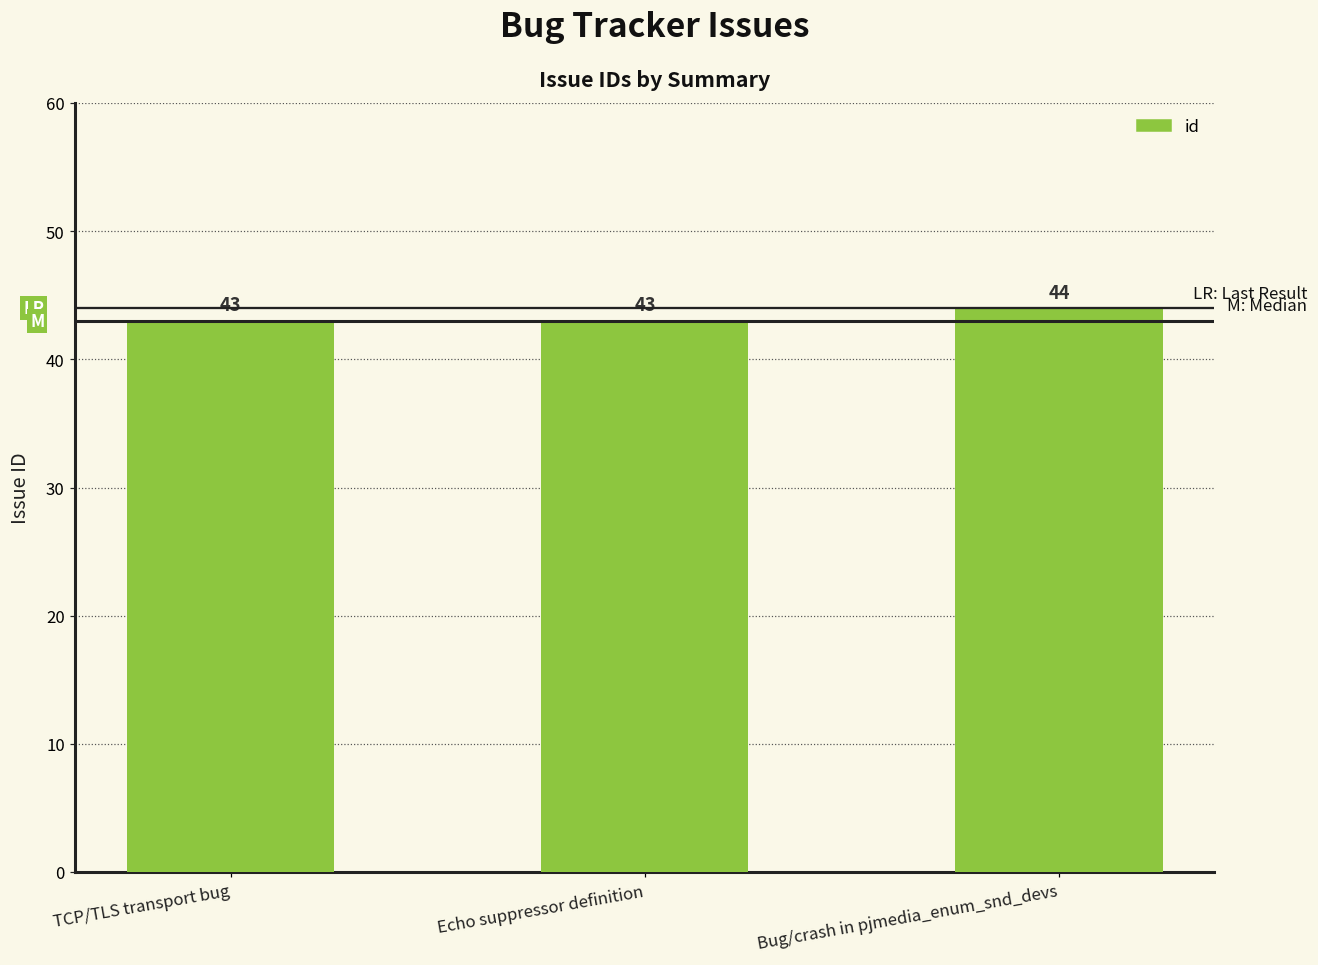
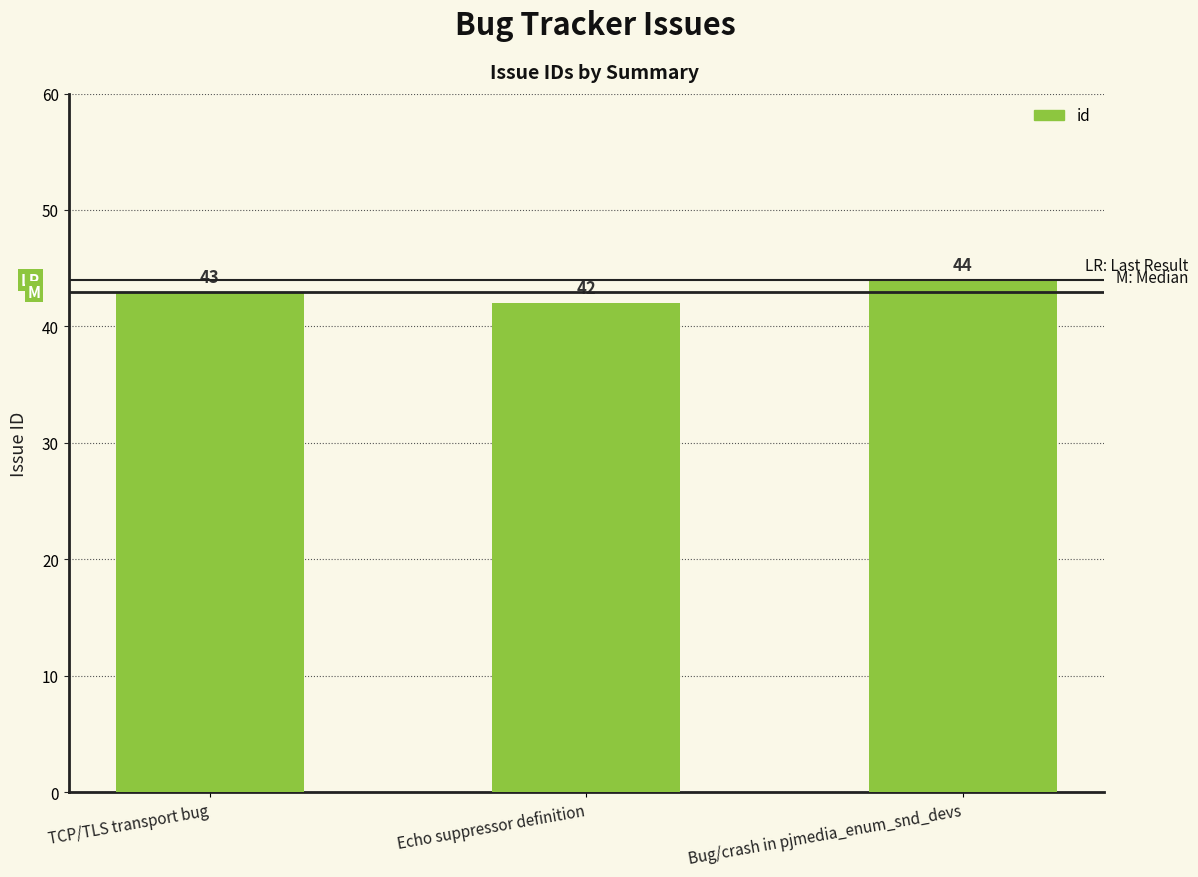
  {
    "TCP/TLS transport bug": 43,
-   "Echo suppressor definition": 43,
+   "Echo suppressor definition": 42,
    "Bug/crash in pjmedia_enum_snd_devs": 44
  }
